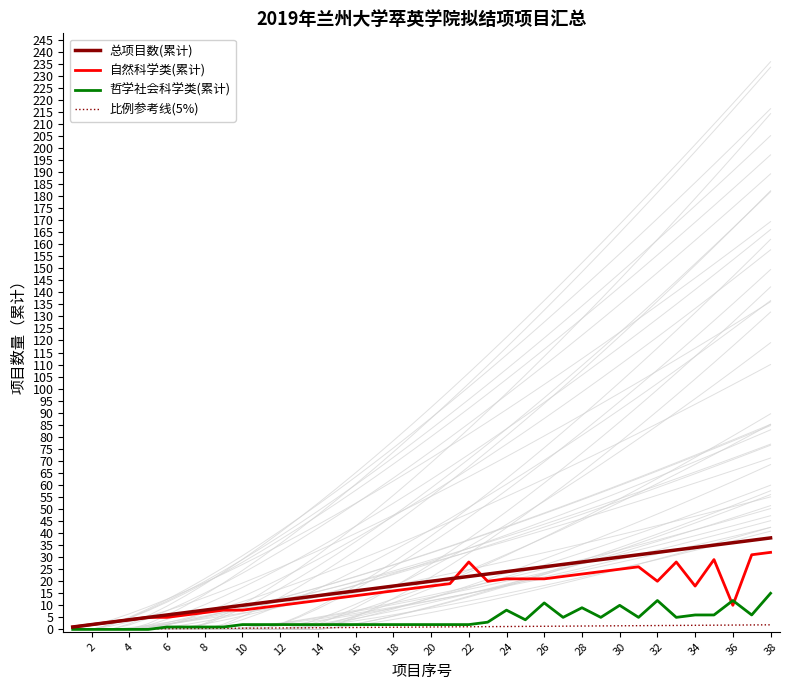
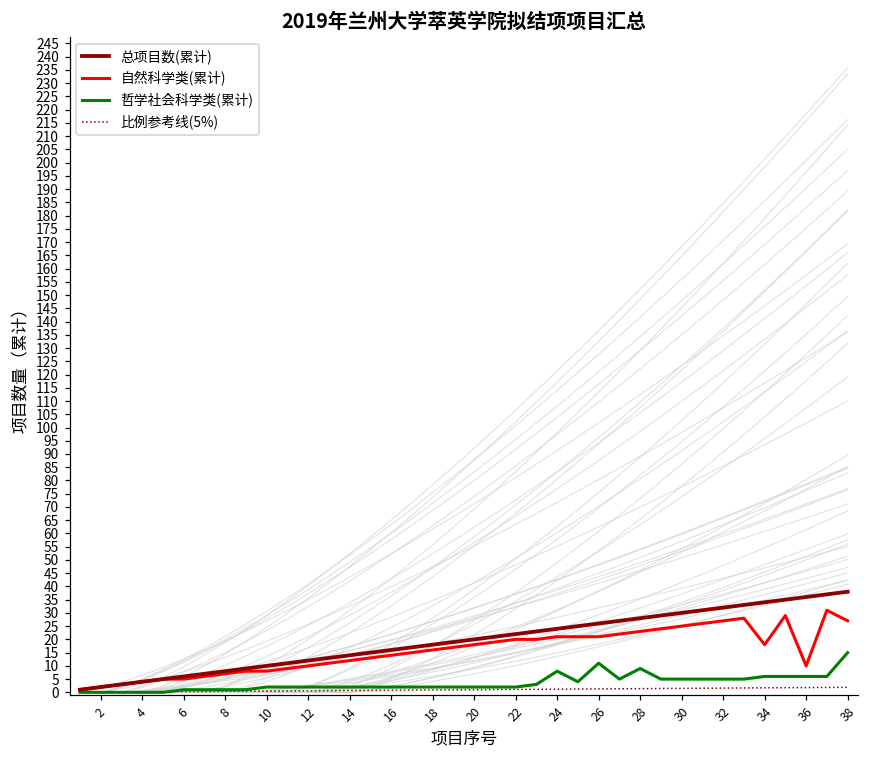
  {
    "自然科学类(累计)": {
      "16": 14,
      "18": 16,
-     "22": 28,
+     "22": 20,
      "28": 23,
-     "32": 20,
+     "32": 27,
      "34": 18,
      "36": 10,
-     "38": 32
+     "38": 27
    },
    "哲学社会科学类(累计)": {
      "10": 2,
      "18": 2,
      "24": 8,
      "26": 11,
      "28": 9,
-     "30": 10,
-     "32": 12,
+     "30": 5,
+     "32": 5,
      "34": 6,
-     "36": 12,
+     "36": 6,
      "38": 15
    }
  }
